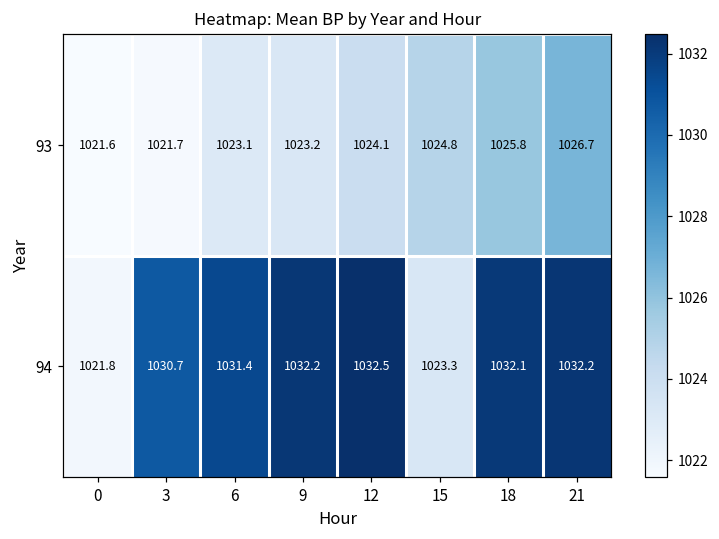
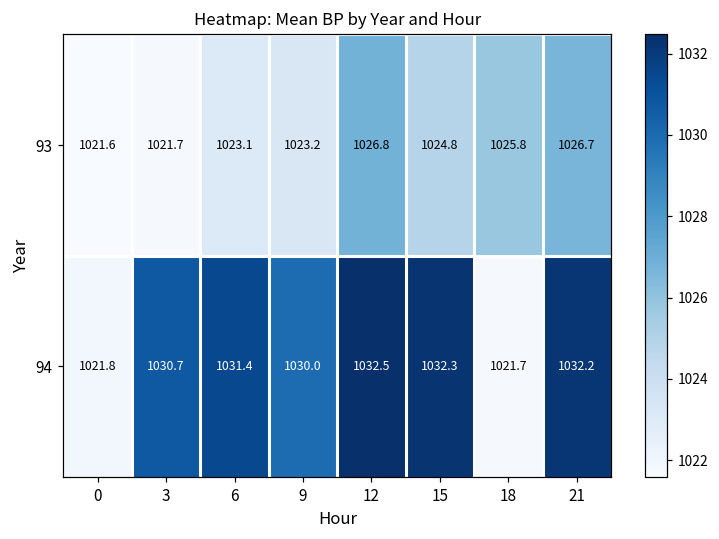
  {
    "93": {
      "0": 1021.6,
      "3": 1021.7,
      "6": 1023.1,
      "9": 1023.2,
-     "12": 1024.1,
+     "12": 1026.8,
      "15": 1024.8,
      "18": 1025.8,
      "21": 1026.7
    },
    "94": {
      "0": 1021.8,
      "3": 1030.7,
      "6": 1031.4,
-     "9": 1032.2,
+     "9": 1030.0,
      "12": 1032.5,
-     "15": 1023.3,
-     "18": 1032.1,
+     "15": 1032.3,
+     "18": 1021.7,
      "21": 1032.2
    }
  }
